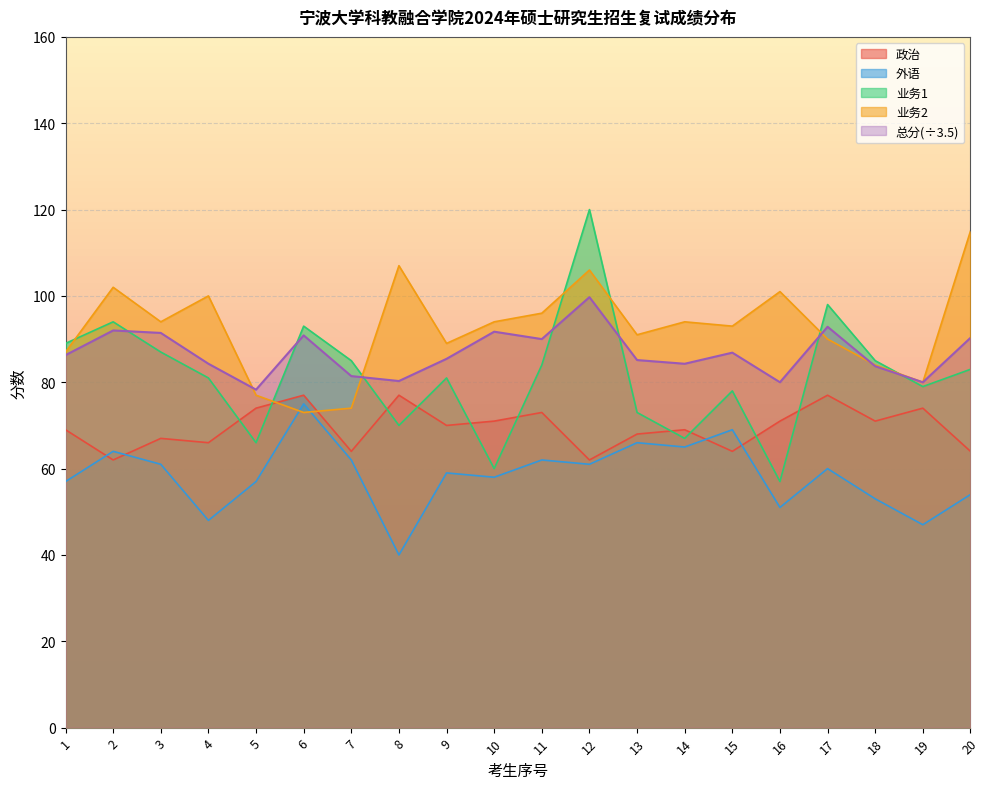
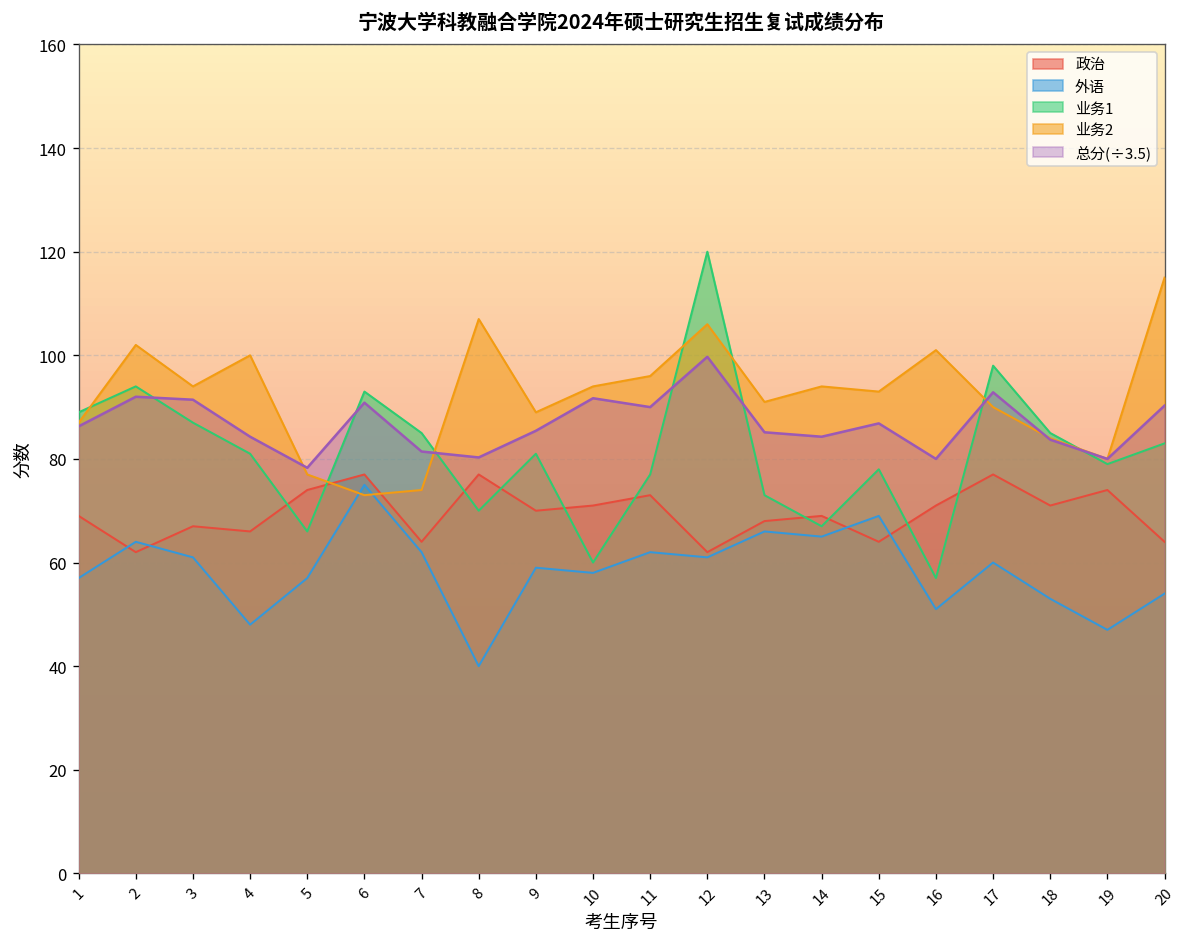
  {
    "政治": {
      "1": 69,
      "2": 62,
      "3": 67,
      "4": 66,
      "5": 74,
      "6": 77,
      "7": 64,
      "8": 77,
      "9": 70,
      "10": 71,
      "11": 73,
      "12": 62,
      "13": 68,
      "14": 69,
      "15": 64,
      "16": 71,
      "17": 77,
      "18": 71,
      "19": 74,
      "20": 64
    },
    "外语": {
      "1": 57,
      "2": 64,
      "3": 61,
      "4": 48,
      "5": 57,
      "6": 75,
      "7": 62,
      "8": 40,
      "9": 59,
      "10": 58,
      "11": 62,
      "12": 61,
      "13": 66,
      "14": 65,
      "15": 69,
      "16": 51,
      "17": 60,
      "18": 53,
      "19": 47,
      "20": 54
    },
    "业务1": {
      "1": 89,
      "2": 94,
      "3": 87,
      "4": 81,
      "5": 66,
      "6": 93,
      "7": 85,
      "8": 70,
      "9": 81,
      "10": 60,
-     "11": 84,
+     "11": 77,
      "12": 120,
      "13": 73,
      "14": 67,
      "15": 78,
      "16": 57,
      "17": 98,
      "18": 85,
      "19": 79,
      "20": 83
    },
    "业务2": {
      "1": 87,
      "2": 102,
      "3": 94,
      "4": 100,
      "5": 77,
      "6": 73,
      "7": 74,
      "8": 107,
      "9": 89,
      "10": 94,
      "11": 96,
      "12": 106,
      "13": 91,
      "14": 94,
      "15": 93,
      "16": 101,
      "17": 90,
      "20": 115
    },
    "总分(÷3.5)": {
      "1": 86,
      "2": 92,
      "3": 91,
      "4": 84,
      "5": 78,
      "6": 91,
      "7": 81,
      "8": 80,
      "9": 85,
      "10": 92,
      "11": 90,
      "12": 100,
      "13": 85,
      "14": 84,
      "15": 87,
      "16": 80,
      "17": 93,
      "20": 90
    }
  }
